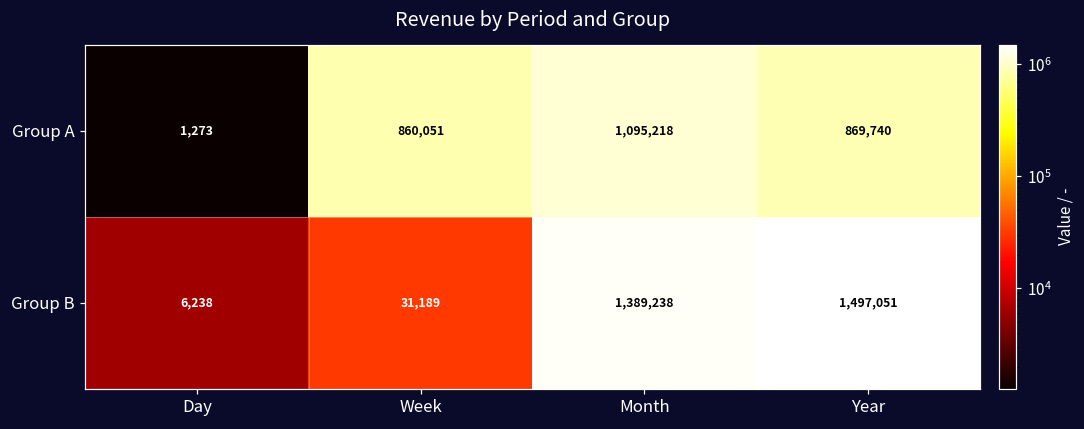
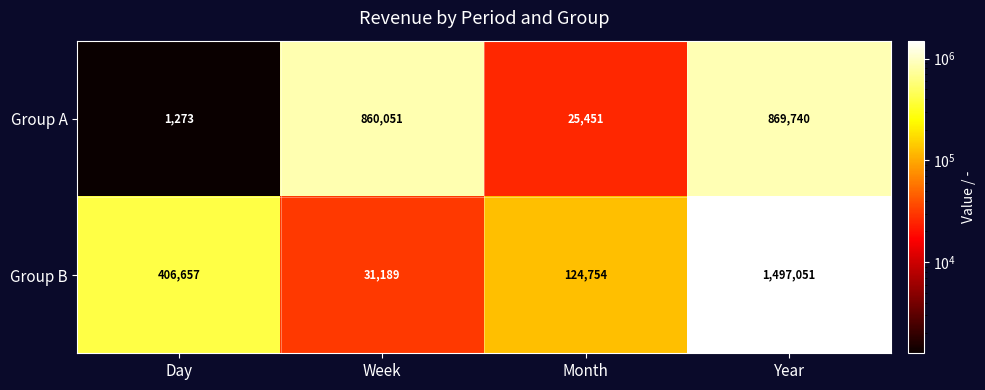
  {
    "Group A": {
      "Day": "1,273",
      "Week": "860,051",
-     "Month": "1,095,218",
+     "Month": "25,451",
      "Year": "869,740"
    },
    "Group B": {
-     "Day": "6,238",
+     "Day": "406,657",
      "Week": "31,189",
-     "Month": "1,389,238",
+     "Month": "124,754",
      "Year": "1,497,051"
    }
  }
